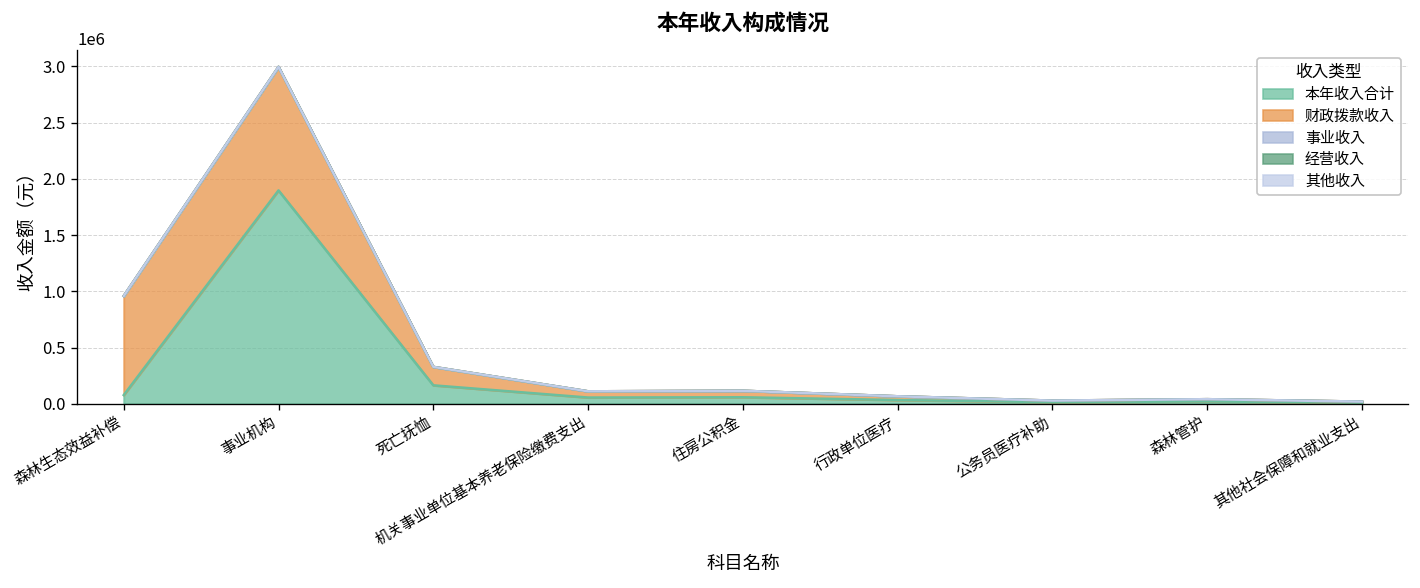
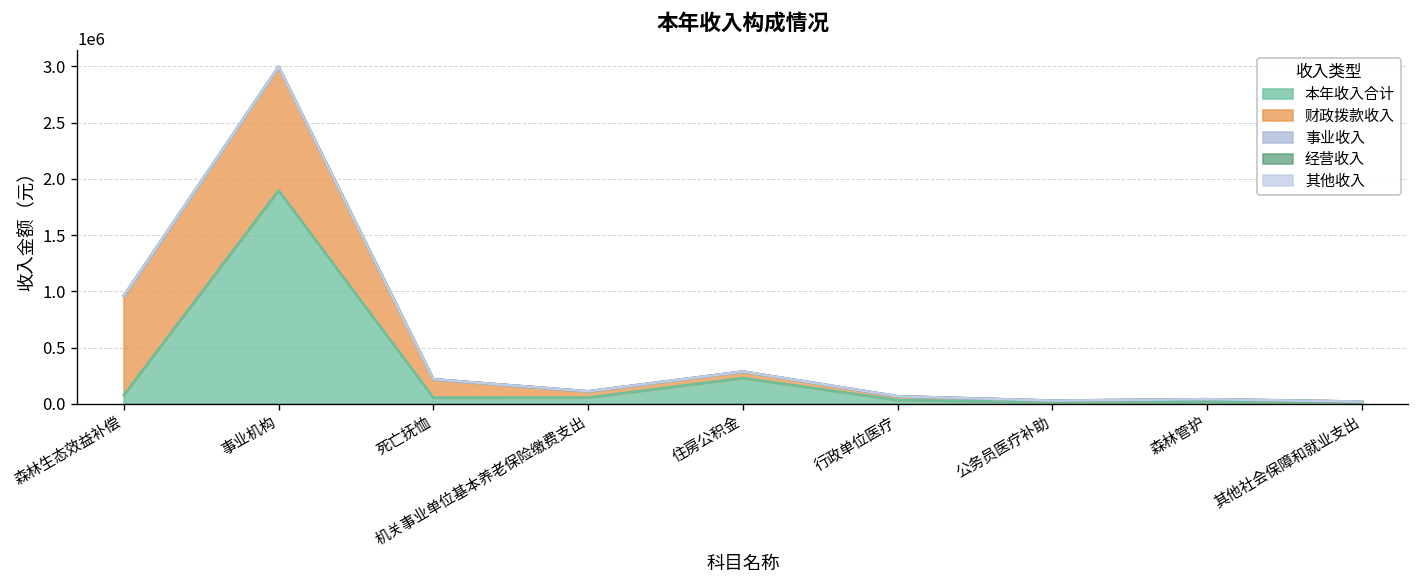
  {
    "本年收入合计": {
      "森林生态效益补偿": 100000,
      "事业机构": 1900000,
-     "死亡抚恤": 200000,
+     "死亡抚恤": 100000,
      "机关事业单位基本养老保险缴费支出": 100000,
-     "住房公积金": 100000,
+     "住房公积金": 200000,
      "行政单位医疗": 0
    },
    "其他收入": {
      "行政单位医疗": 0
    }
  }
